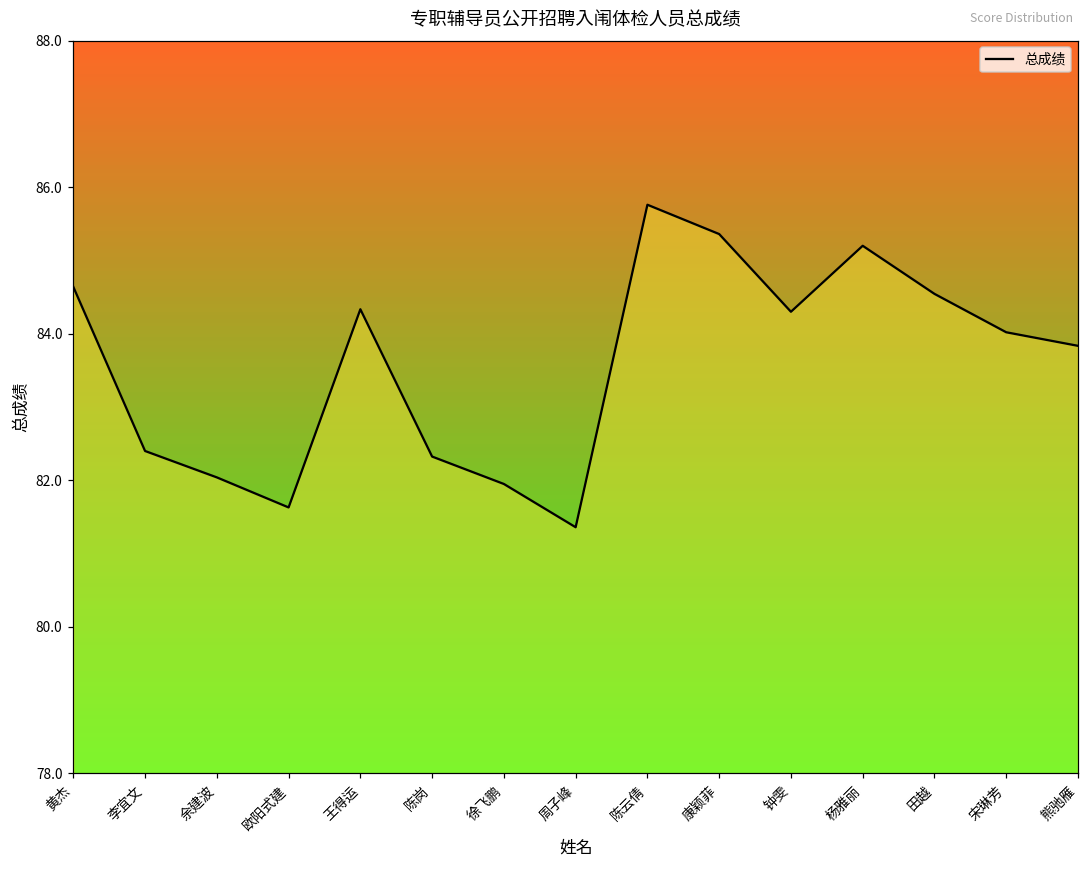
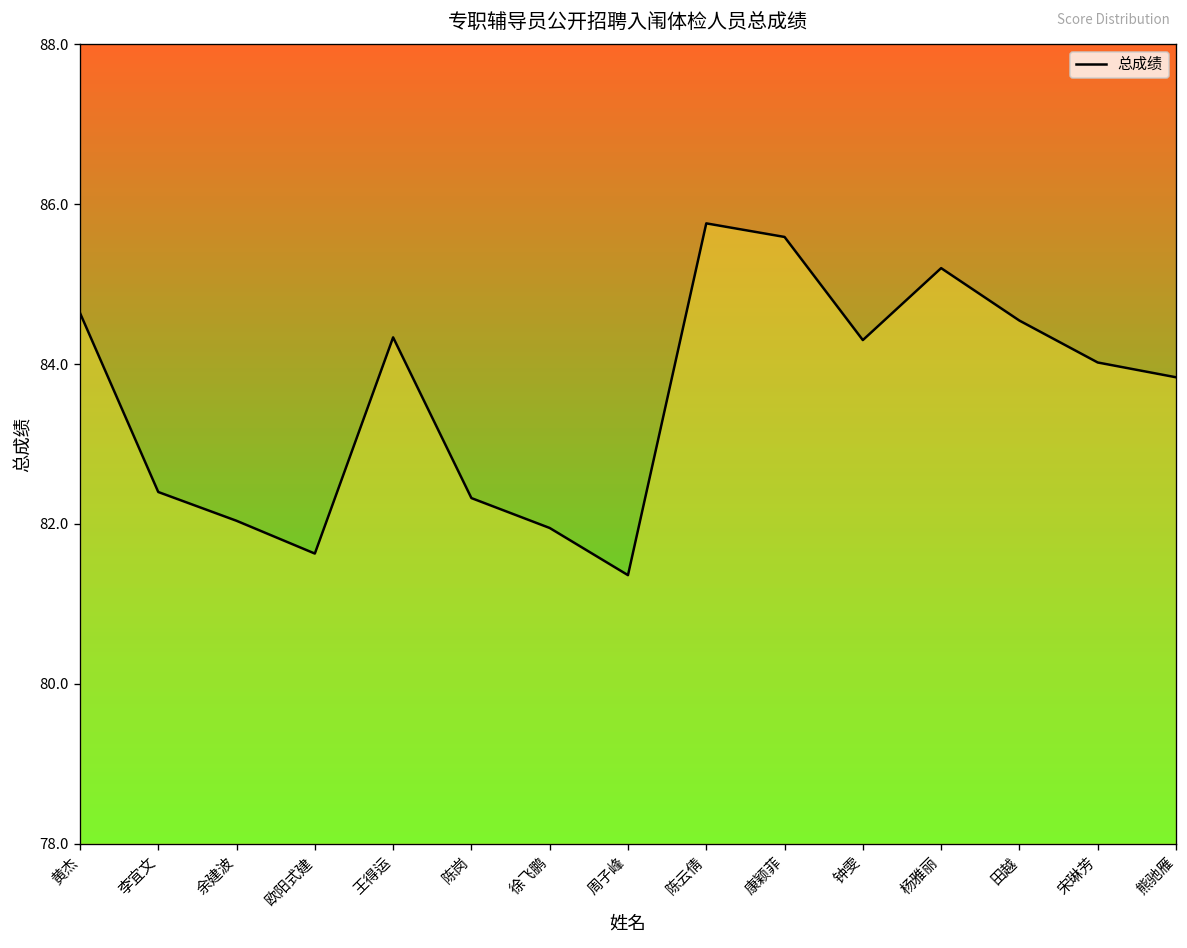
  {
    "黄杰": 84.6,
    "李宜文": 82.4,
    "余建波": 82.0,
    "欧阳式建": 81.6,
    "王得运": 84.3,
    "陈岗": 82.3,
    "徐飞鹏": 82.0,
    "周子峰": 81.4,
    "陈云倩": 85.8,
-   "康颖菲": 85.4,
+   "康颖菲": 85.6,
    "钟雯": 84.3,
    "杨雅丽": 85.2,
    "田越": 84.5,
    "宋琳芳": 84.0,
    "熊驰雁": 83.8
  }
